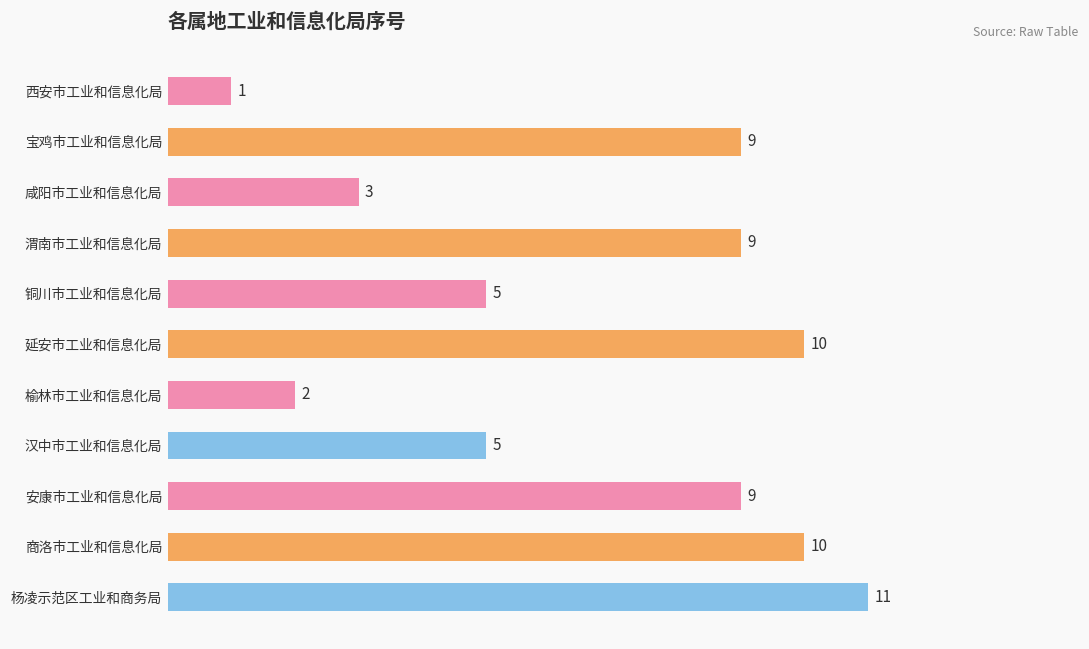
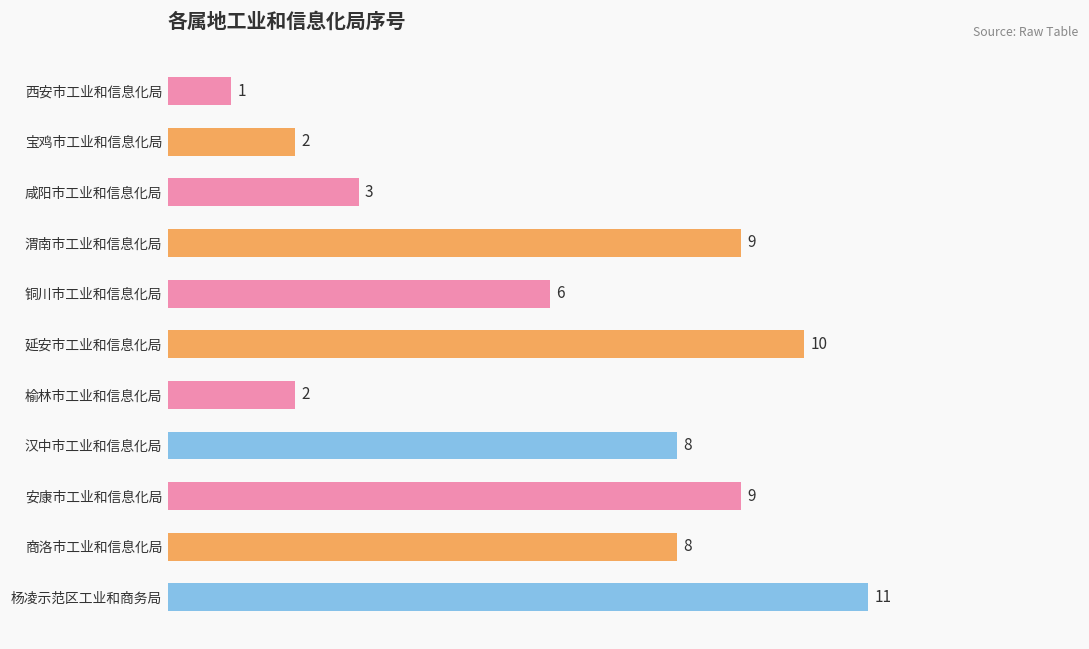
  {
    "西安市工业和信息化局": 1,
-   "宝鸡市工业和信息化局": 9,
+   "宝鸡市工业和信息化局": 2,
    "咸阳市工业和信息化局": 3,
    "渭南市工业和信息化局": 9,
-   "铜川市工业和信息化局": 5,
+   "铜川市工业和信息化局": 6,
    "延安市工业和信息化局": 10,
    "榆林市工业和信息化局": 2,
-   "汉中市工业和信息化局": 5,
+   "汉中市工业和信息化局": 8,
    "安康市工业和信息化局": 9,
-   "商洛市工业和信息化局": 10,
+   "商洛市工业和信息化局": 8,
    "杨凌示范区工业和商务局": 11
  }
